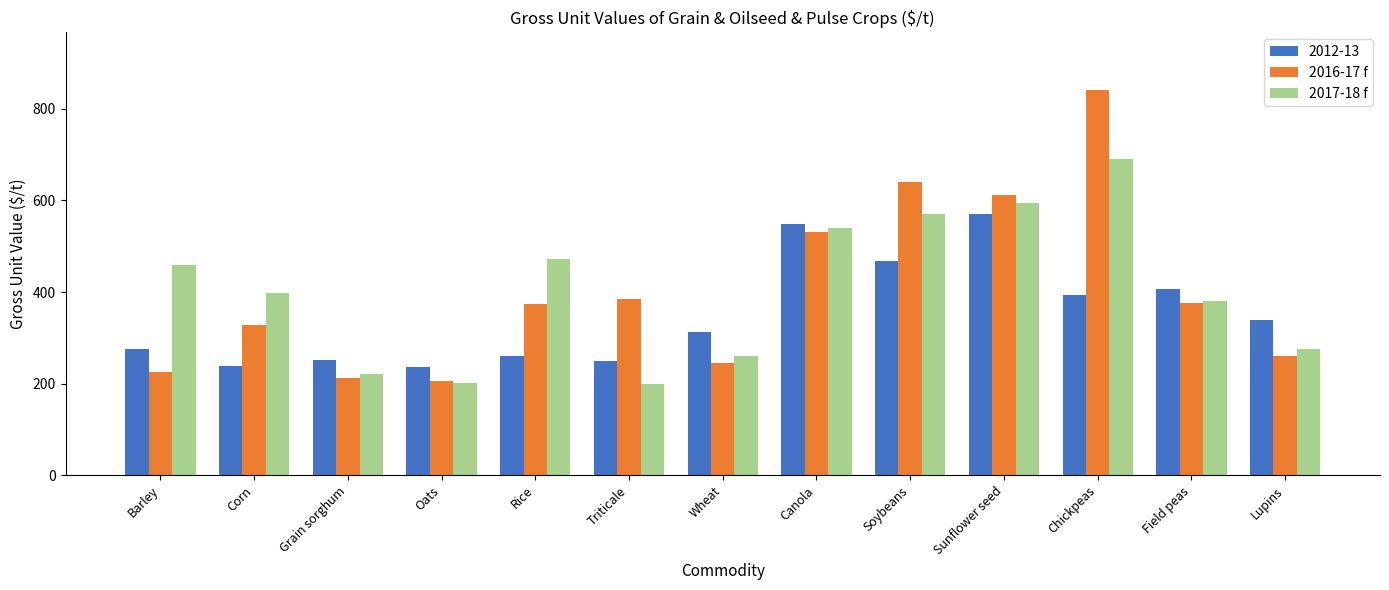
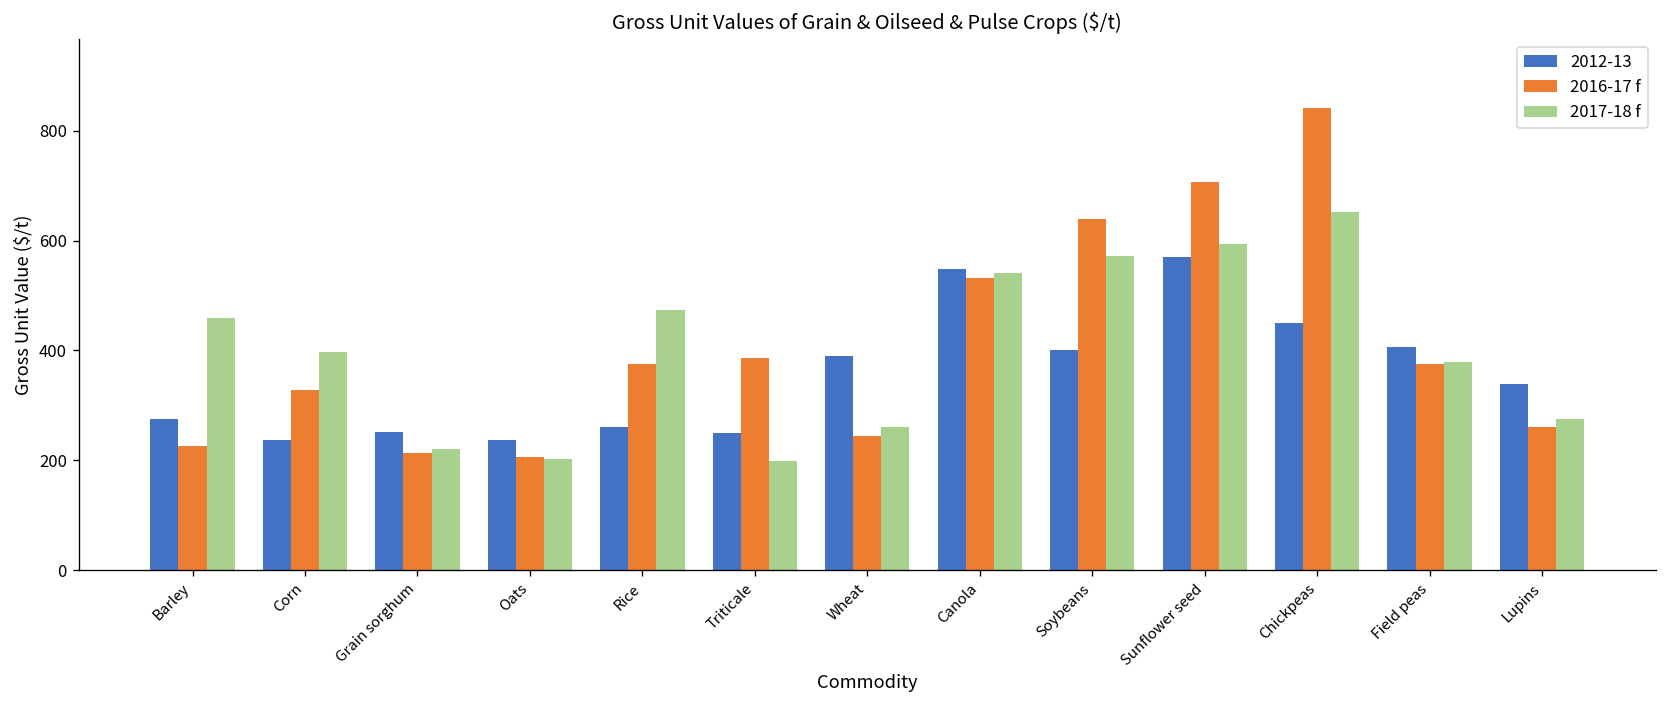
  {
    "2012-13": {
      "Barley": 280,
      "Corn": 240,
      "Grain sorghum": 250,
      "Oats": 240,
      "Rice": 260,
      "Triticale": 250,
-     "Wheat": 310,
+     "Wheat": 390,
      "Canola": 550,
-     "Soybeans": 470,
+     "Soybeans": 400,
      "Sunflower seed": 570,
-     "Chickpeas": 390,
+     "Chickpeas": 450,
      "Field peas": 410,
      "Lupins": 340
    },
    "2016-17 f": {
      "Barley": 230,
      "Corn": 330,
      "Grain sorghum": 210,
      "Oats": 210,
      "Rice": 380,
      "Triticale": 390,
      "Wheat": 240,
      "Canola": 530,
      "Soybeans": 640,
-     "Sunflower seed": 610,
+     "Sunflower seed": 710,
      "Chickpeas": 840,
      "Field peas": 380,
      "Lupins": 260
    },
    "2017-18 f": {
      "Barley": 460,
      "Corn": 400,
      "Grain sorghum": 220,
      "Oats": 200,
      "Rice": 470,
      "Triticale": 200,
      "Wheat": 260,
      "Canola": 540,
      "Soybeans": 570,
      "Sunflower seed": 590,
-     "Chickpeas": 690,
+     "Chickpeas": 650,
      "Field peas": 380,
      "Lupins": 270
    }
  }
